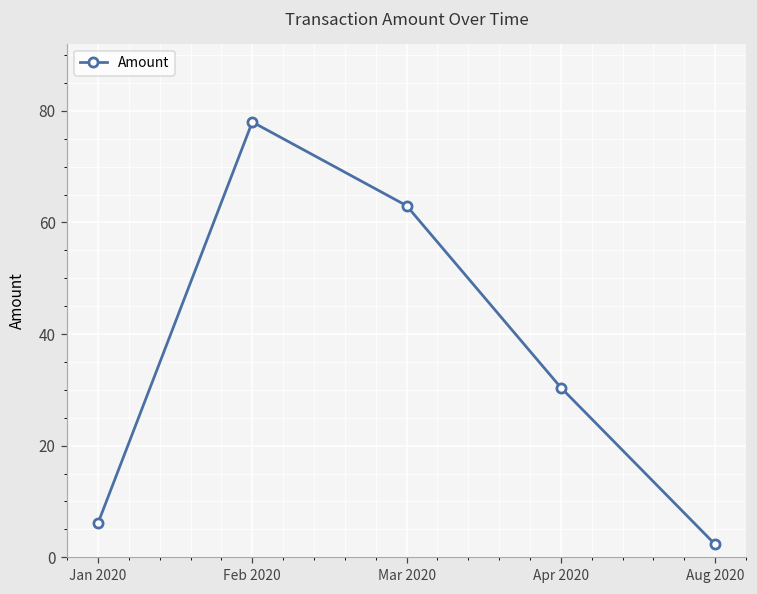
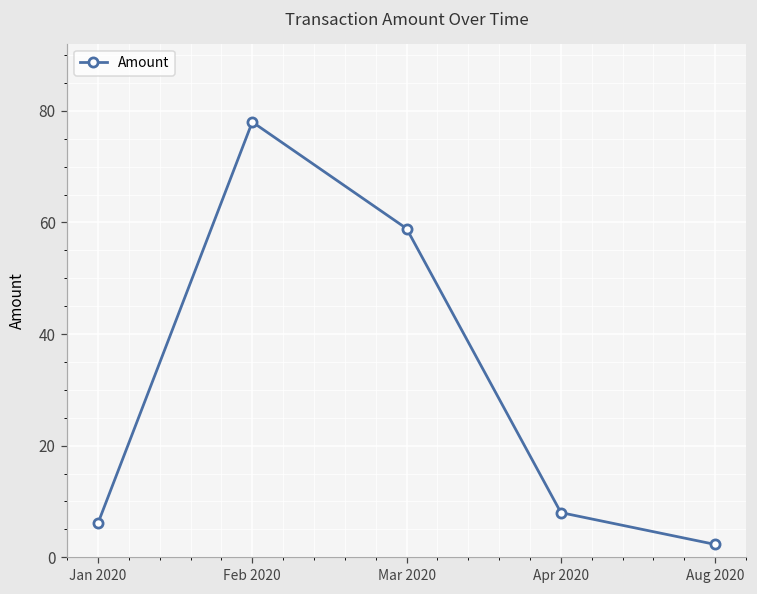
  {
    "Jan 2020": 6,
    "Feb 2020": 78,
-   "Mar 2020": 63,
-   "Apr 2020": 30,
+   "Mar 2020": 59,
+   "Apr 2020": 8,
    "Aug 2020": 2
  }
